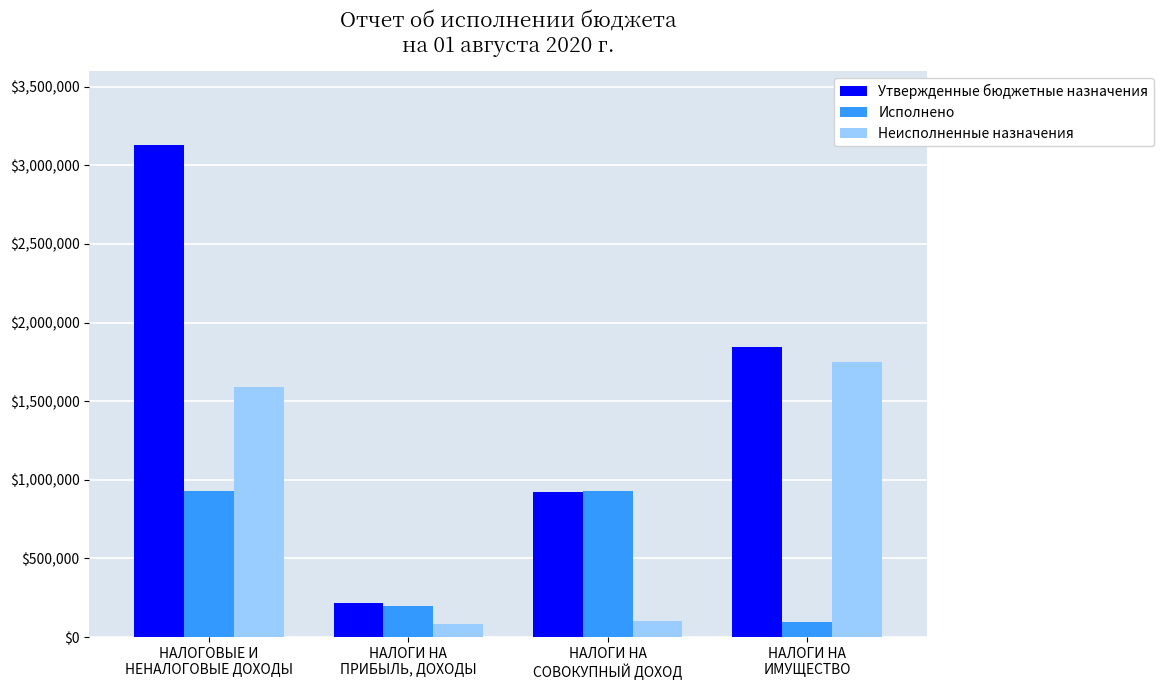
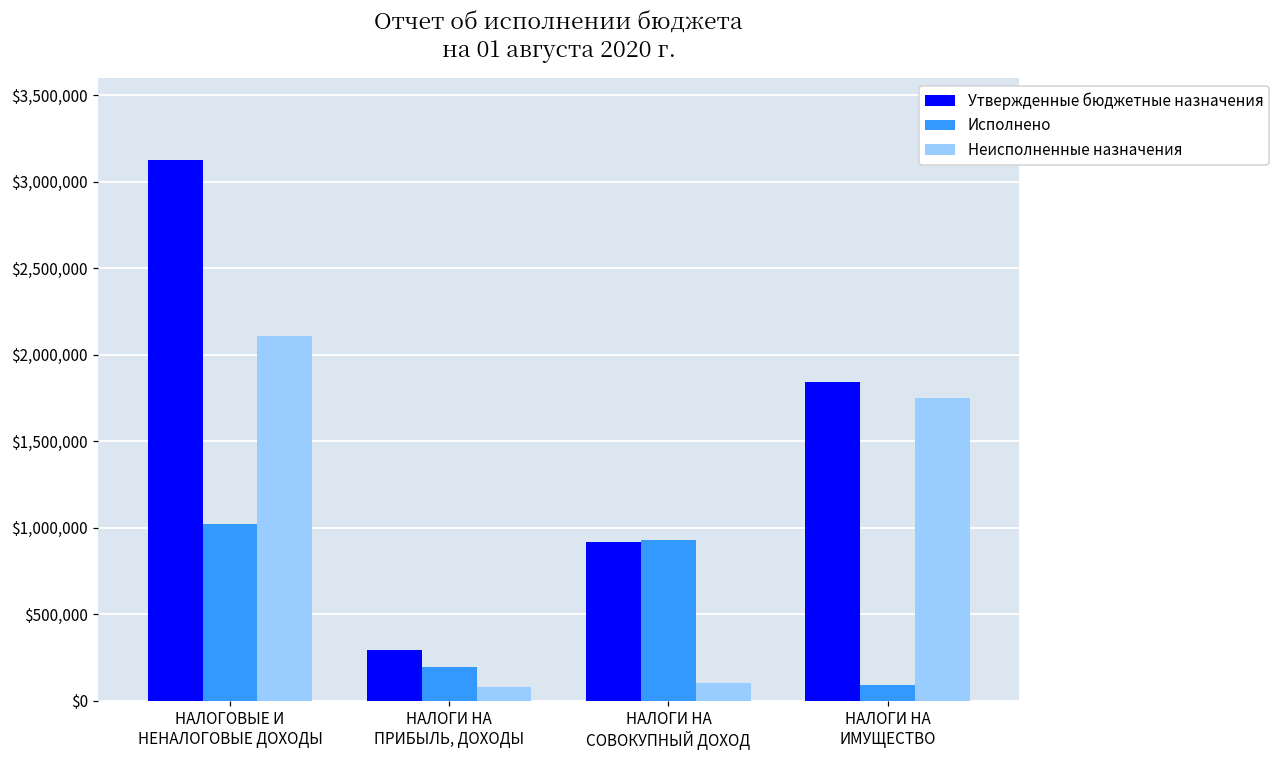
  {
    "Утвержденные бюджетные назначения": {
      "НАЛОГОВЫЕ И НЕНАЛОГОВЫЕ ДОХОДЫ": "$3,130,000",
-     "НАЛОГИ НА ПРИБЫЛЬ, ДОХОДЫ": "$220,000",
+     "НАЛОГИ НА ПРИБЫЛЬ, ДОХОДЫ": "$300,000",
      "НАЛОГИ НА СОВОКУПНЫЙ ДОХОД": "$920,000",
      "НАЛОГИ НА ИМУЩЕСТВО": "$1,840,000"
    },
    "Исполнено": {
-     "НАЛОГОВЫЕ И НЕНАЛОГОВЫЕ ДОХОДЫ": "$930,000",
+     "НАЛОГОВЫЕ И НЕНАЛОГОВЫЕ ДОХОДЫ": "$1,020,000",
      "НАЛОГИ НА ПРИБЫЛЬ, ДОХОДЫ": "$200,000",
      "НАЛОГИ НА СОВОКУПНЫЙ ДОХОД": "$930,000",
      "НАЛОГИ НА ИМУЩЕСТВО": "$90,000"
    },
    "Неисполненные назначения": {
-     "НАЛОГОВЫЕ И НЕНАЛОГОВЫЕ ДОХОДЫ": "$1,590,000",
+     "НАЛОГОВЫЕ И НЕНАЛОГОВЫЕ ДОХОДЫ": "$2,110,000",
      "НАЛОГИ НА ПРИБЫЛЬ, ДОХОДЫ": "$80,000",
      "НАЛОГИ НА СОВОКУПНЫЙ ДОХОД": "$100,000",
      "НАЛОГИ НА ИМУЩЕСТВО": "$1,750,000"
    }
  }
